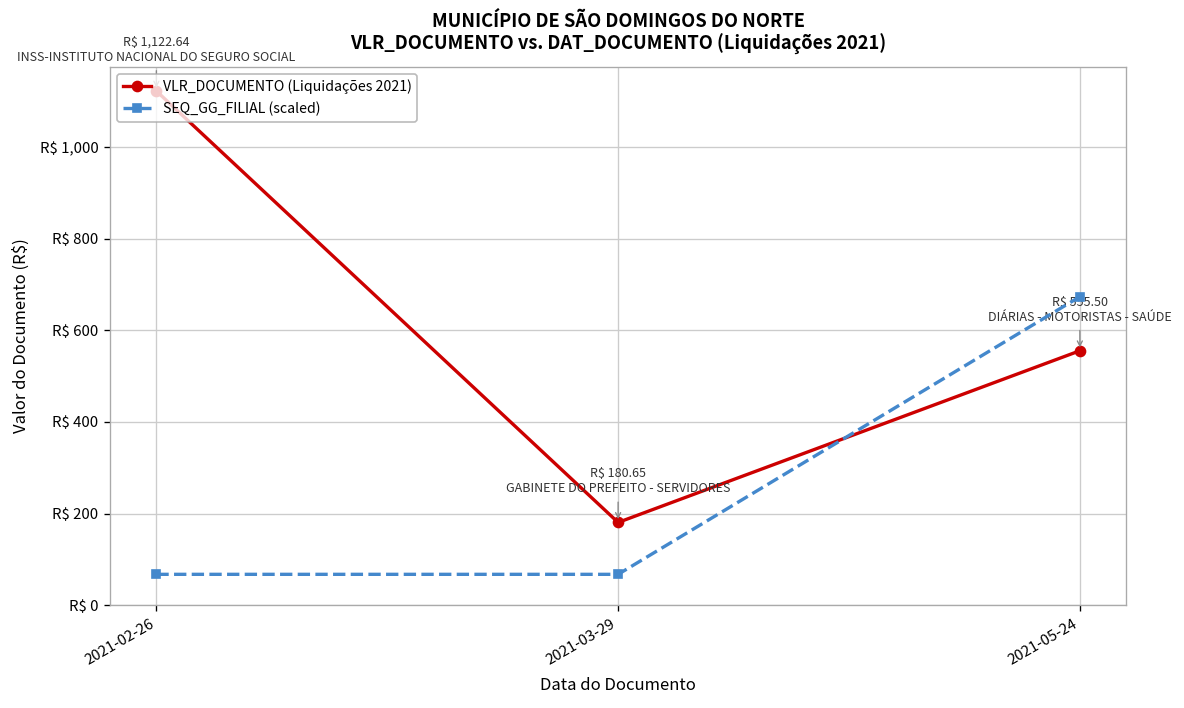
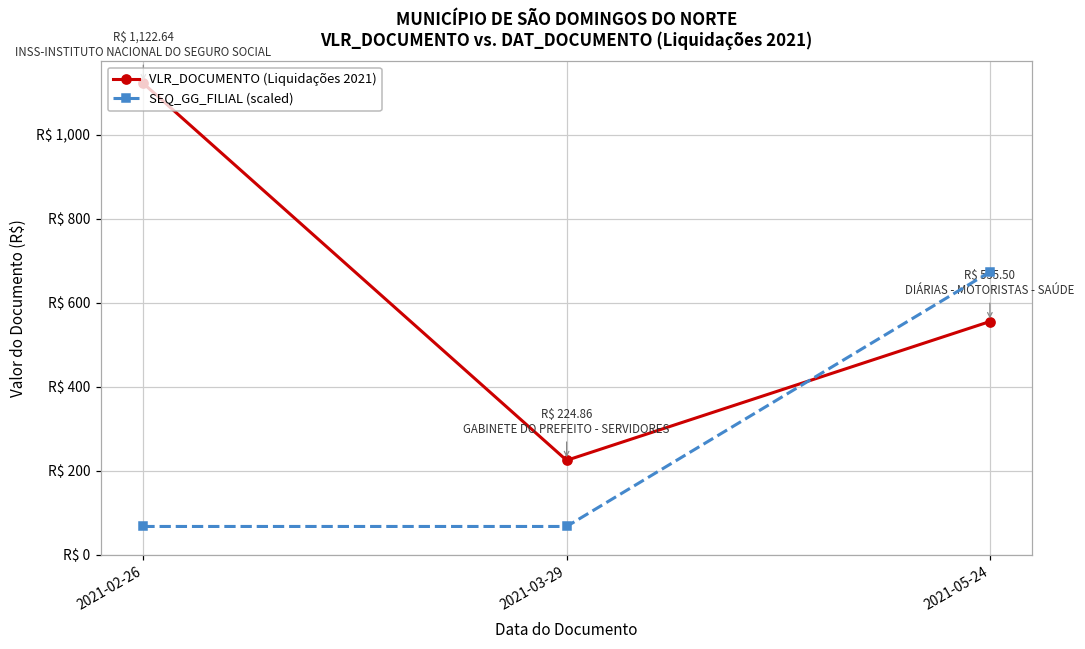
  {
    "VLR_DOCUMENTO (Liquidações 2021)": {
-     "2021-03-29": "180.65"
+     "2021-03-29": "224.86"
    },
    "SEQ_GG_FILIAL (scaled)": {
      "2021-02-26": "R$ 70",
      "2021-03-29": "R$ 70"
    }
  }
